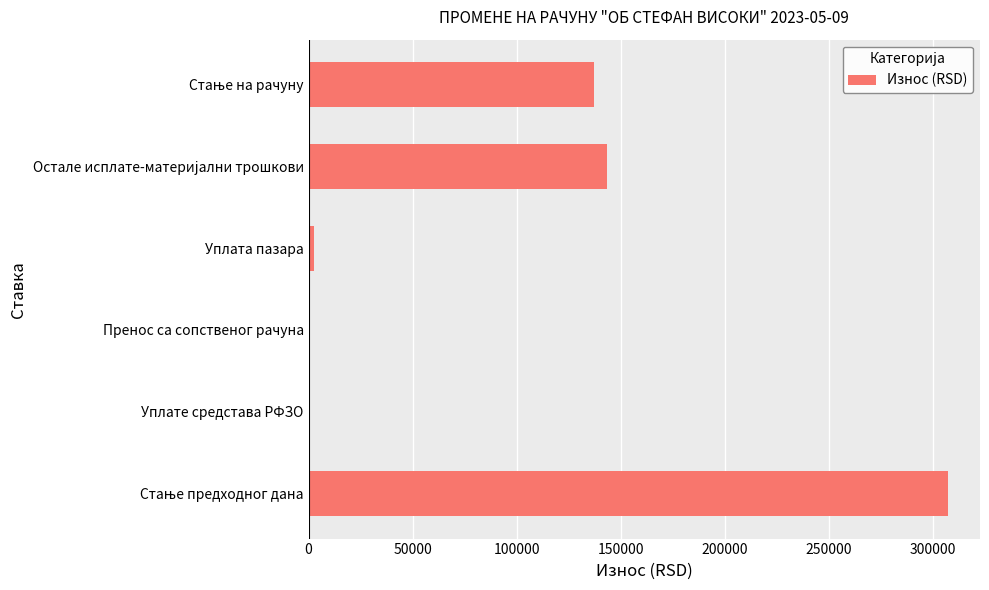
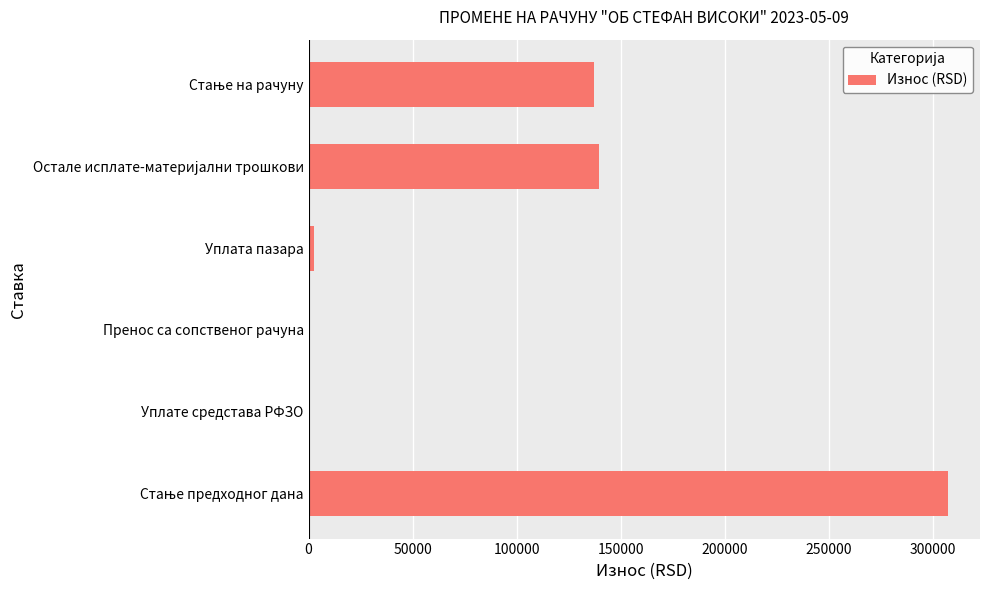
  {
    "Стање на рачуну": 137000,
-   "Остале исплате-материјални трошкови": 143000,
+   "Остале исплате-материјални трошкови": 139000,
    "Уплата пазара": 2000,
    "Пренос са сопственог рачуна": 0,
    "Уплате средстава РФЗО": 0,
    "Стање предходног дана": 307000
  }
